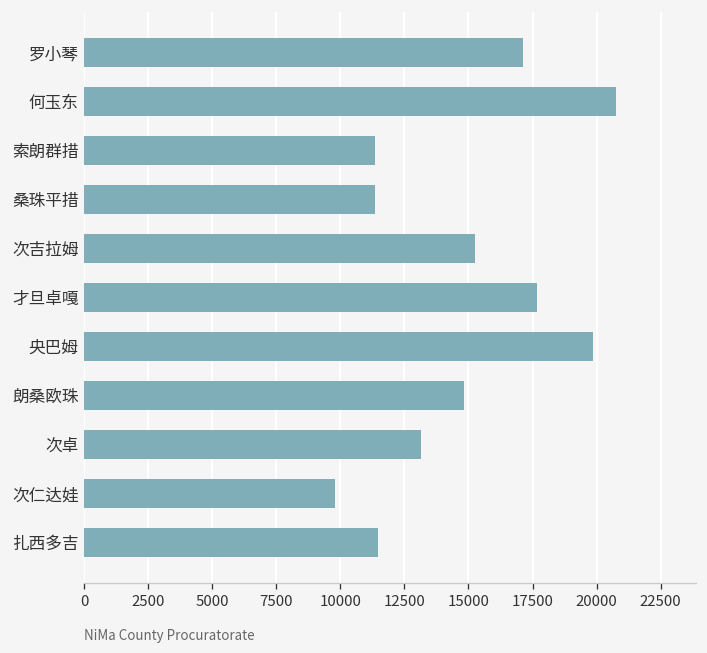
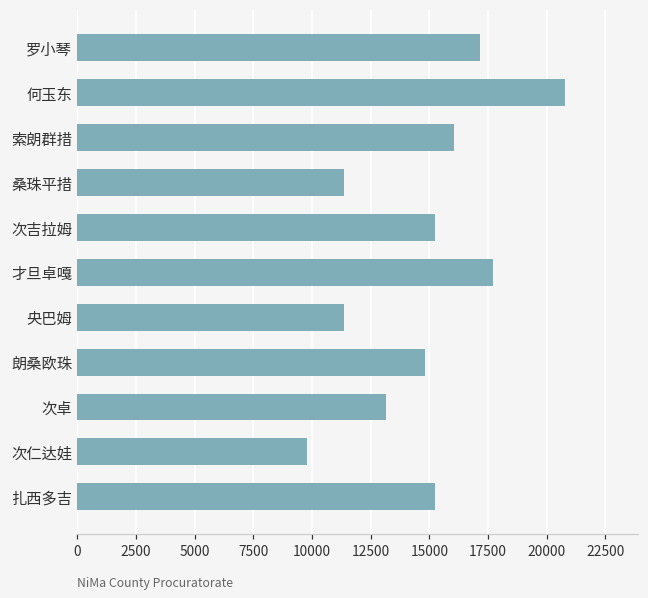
  {
    "罗小琴": 17100,
    "何玉东": 20800,
-   "索朗群措": 11300,
+   "索朗群措": 16100,
    "桑珠平措": 11300,
    "次吉拉姆": 15200,
    "才旦卓嘎": 17700,
-   "央巴姆": 19900,
+   "央巴姆": 11300,
    "朗桑欧珠": 14800,
    "次卓": 13200,
    "次仁达娃": 9800,
-   "扎西多吉": 11500
+   "扎西多吉": 15200
  }
